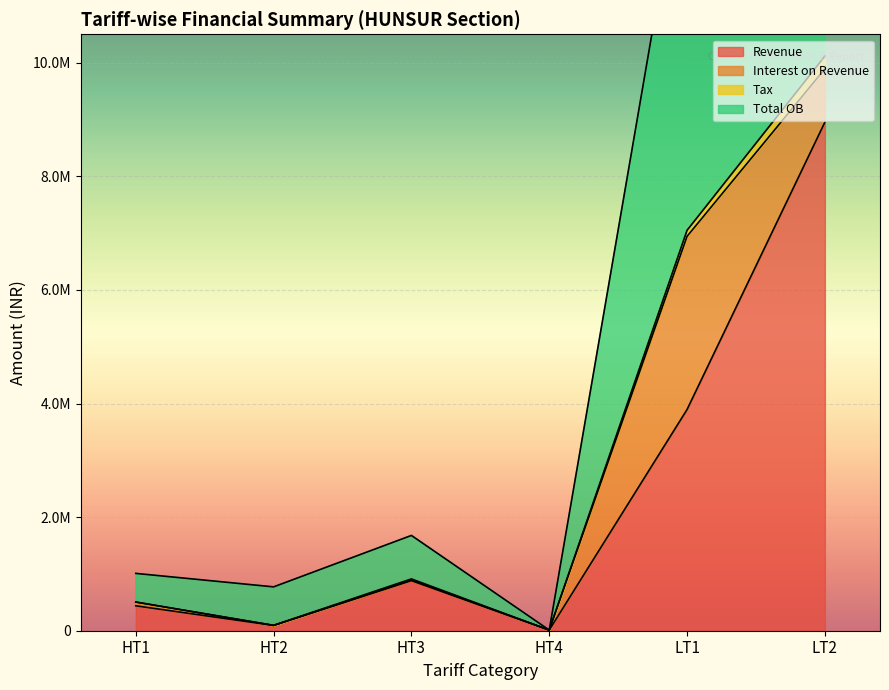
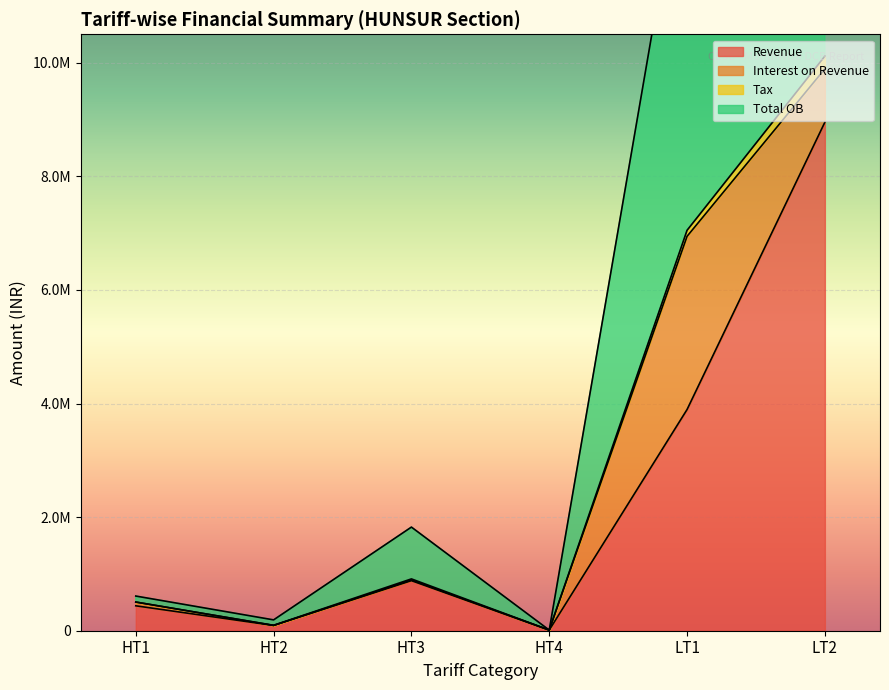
  {
    "Tax": {
      "LT1": 100000
    },
    "Total OB": {
-     "HT1": 500000,
-     "HT2": 700000,
-     "HT3": 800000
+     "HT1": 100000,
+     "HT2": 100000,
+     "HT3": 900000
    }
  }
